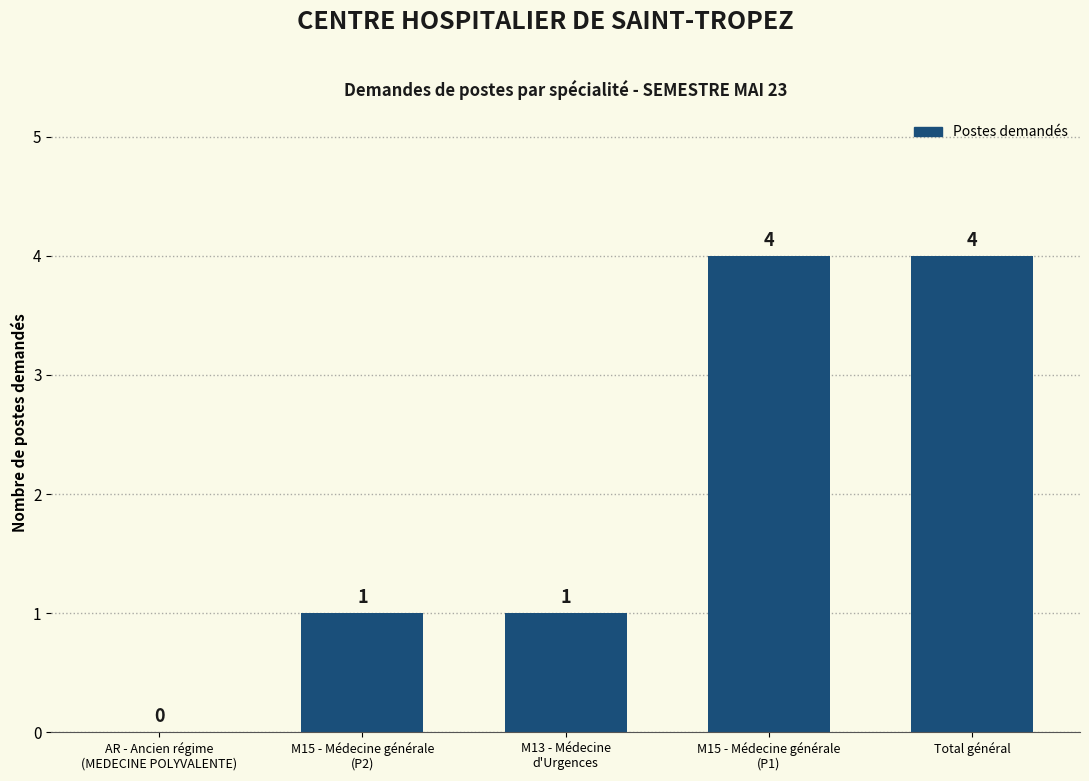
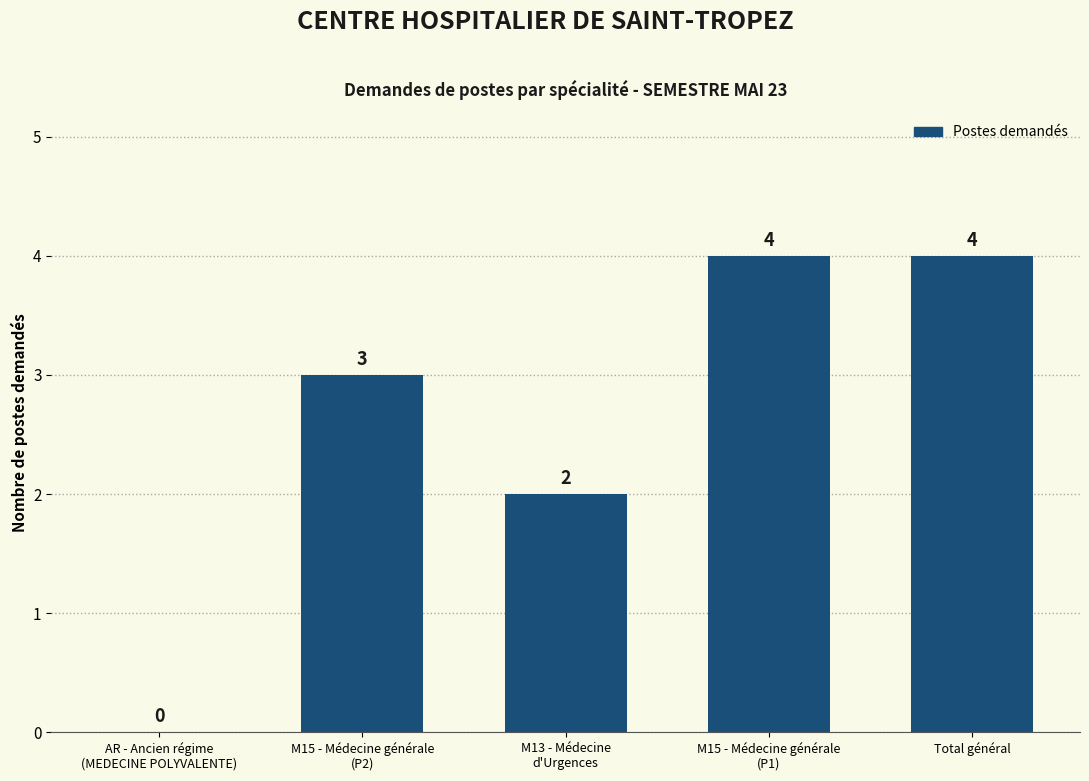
  {
    "AR - Ancien régime (MEDECINE POLYVALENTE)": 0,
-   "M15 - Médecine générale (P2)": 1,
-   "M13 - Médecine d'Urgences": 1,
+   "M15 - Médecine générale (P2)": 3,
+   "M13 - Médecine d'Urgences": 2,
    "M15 - Médecine générale (P1)": 4,
    "Total général": 4
  }
